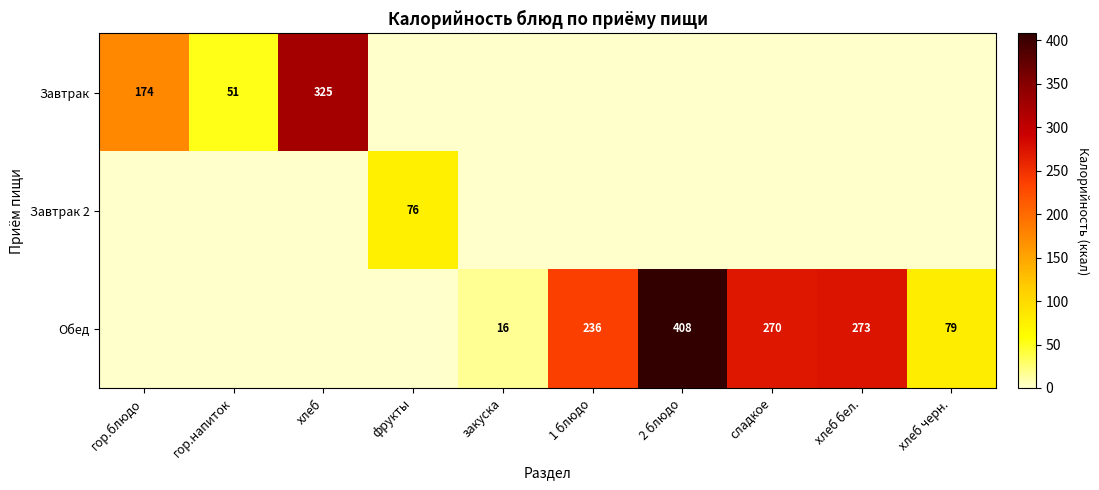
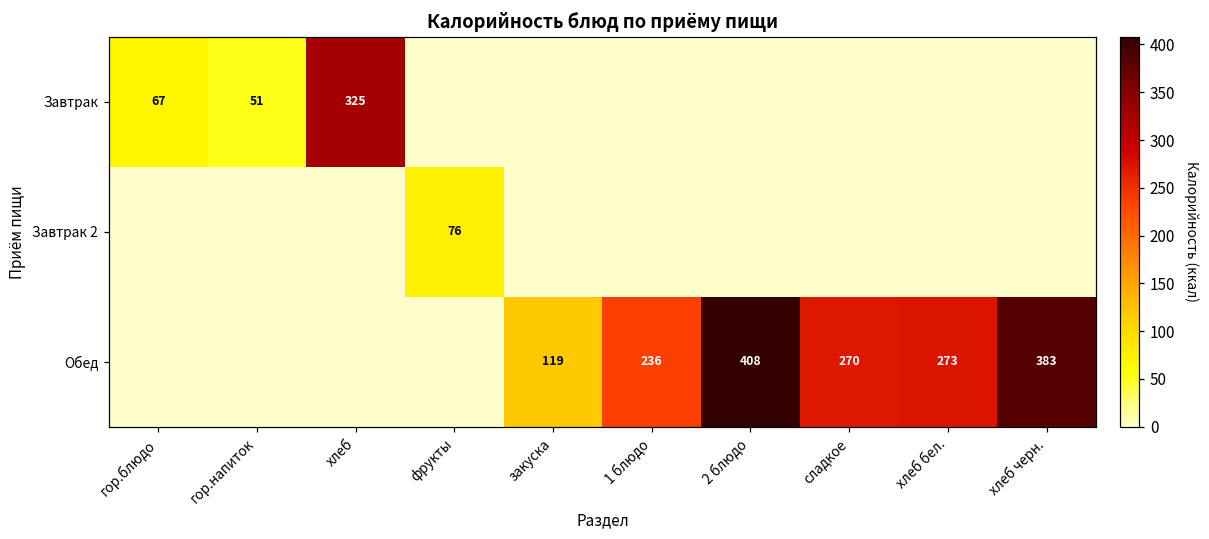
  {
    "Завтрак": {
-     "гор.блюдо": 174,
+     "гор.блюдо": 67,
      "гор.напиток": 51,
      "хлеб": 325
    },
    "Завтрак 2": {
      "фрукты": 76
    },
    "Обед": {
-     "закуска": 16,
+     "закуска": 119,
      "1 блюдо": 236,
      "2 блюдо": 408,
      "сладкое": 270,
      "хлеб бел.": 273,
-     "хлеб черн.": 79
+     "хлеб черн.": 383
    }
  }
